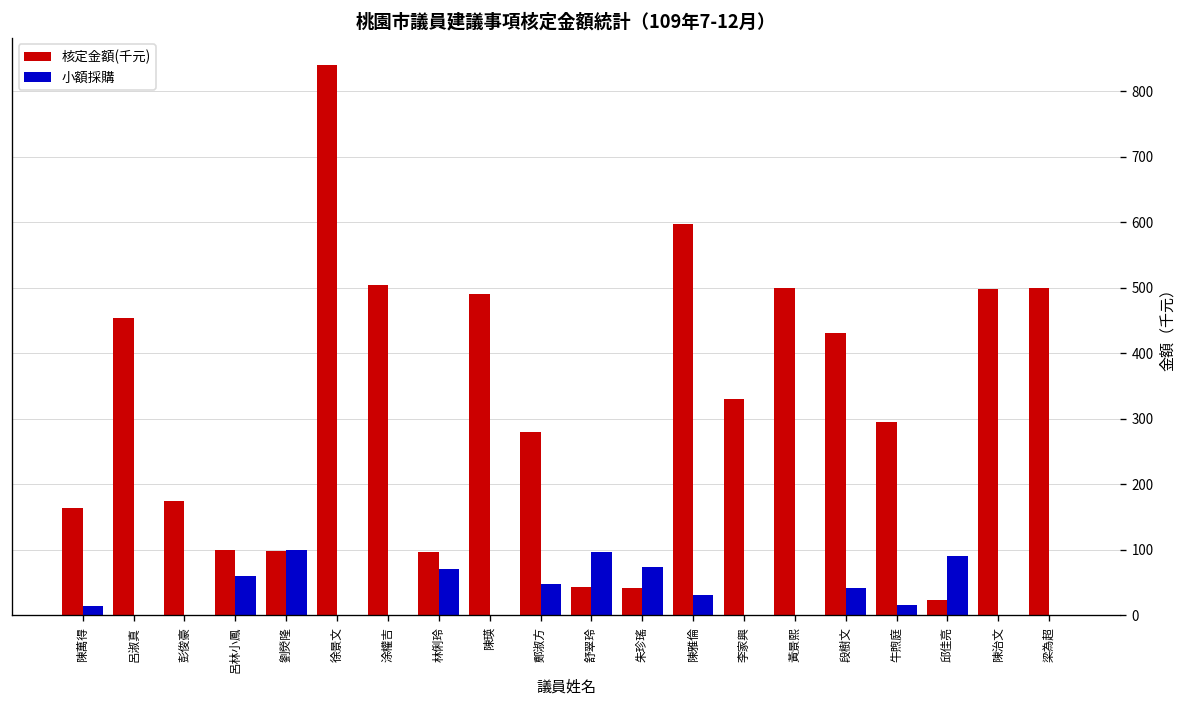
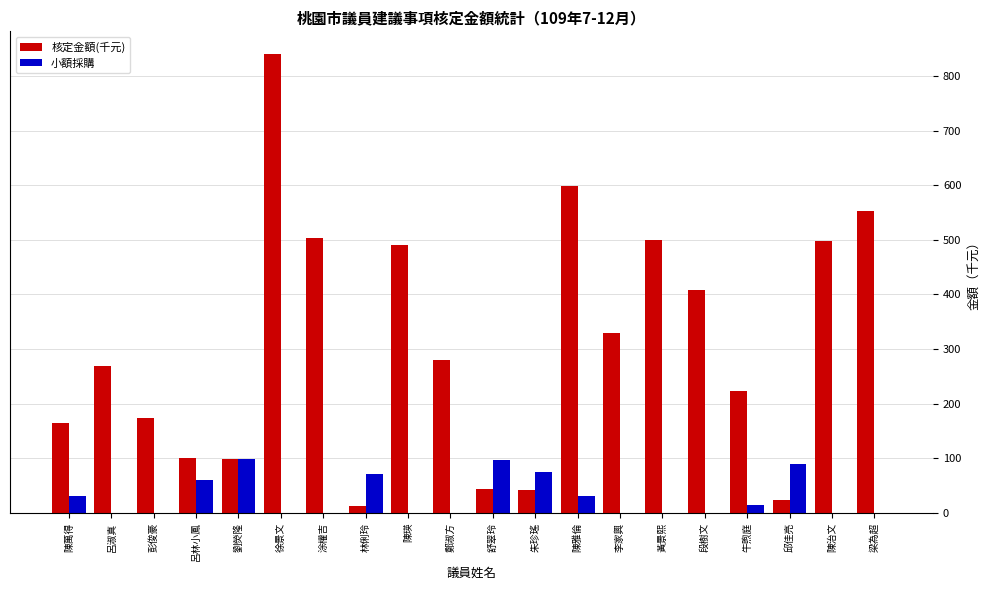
  {
    "核定金額(千元)": {
      "陳萬得": 160,
-     "呂淑真": 450,
+     "呂淑真": 270,
      "彭俊豪": 170,
      "呂林小鳳": 100,
      "劉熒隆": 100,
      "徐景文": 840,
      "涂權吉": 500,
-     "林俐玲": 100,
+     "林俐玲": 10,
      "陳瑛": 490,
      "鄭淑方": 280,
      "舒翠玲": 40,
      "朱珍瑤": 40,
      "陳雅倫": 600,
      "李家興": 330,
      "黃景熙": 500,
-     "段樹文": 430,
-     "牛煦庭": 300,
+     "段樹文": 410,
+     "牛煦庭": 220,
      "邱佳亮": 20,
      "陳治文": 500,
-     "梁為超": 500
+     "梁為超": 550
    },
    "小額採購": {
-     "陳萬得": 10,
+     "陳萬得": 30,
      "呂淑真": 0,
      "彭俊豪": 0,
      "呂林小鳳": 60,
      "劉熒隆": 100,
      "徐景文": 0,
      "涂權吉": 0,
      "林俐玲": 70,
      "陳瑛": 0,
-     "鄭淑方": 50,
+     "鄭淑方": 0,
      "舒翠玲": 100,
      "朱珍瑤": 70,
      "陳雅倫": 30,
      "李家興": 0,
      "黃景熙": 0,
-     "段樹文": 40,
+     "段樹文": 0,
      "牛煦庭": 20,
      "邱佳亮": 90,
      "陳治文": 0,
      "梁為超": 0
    }
  }
